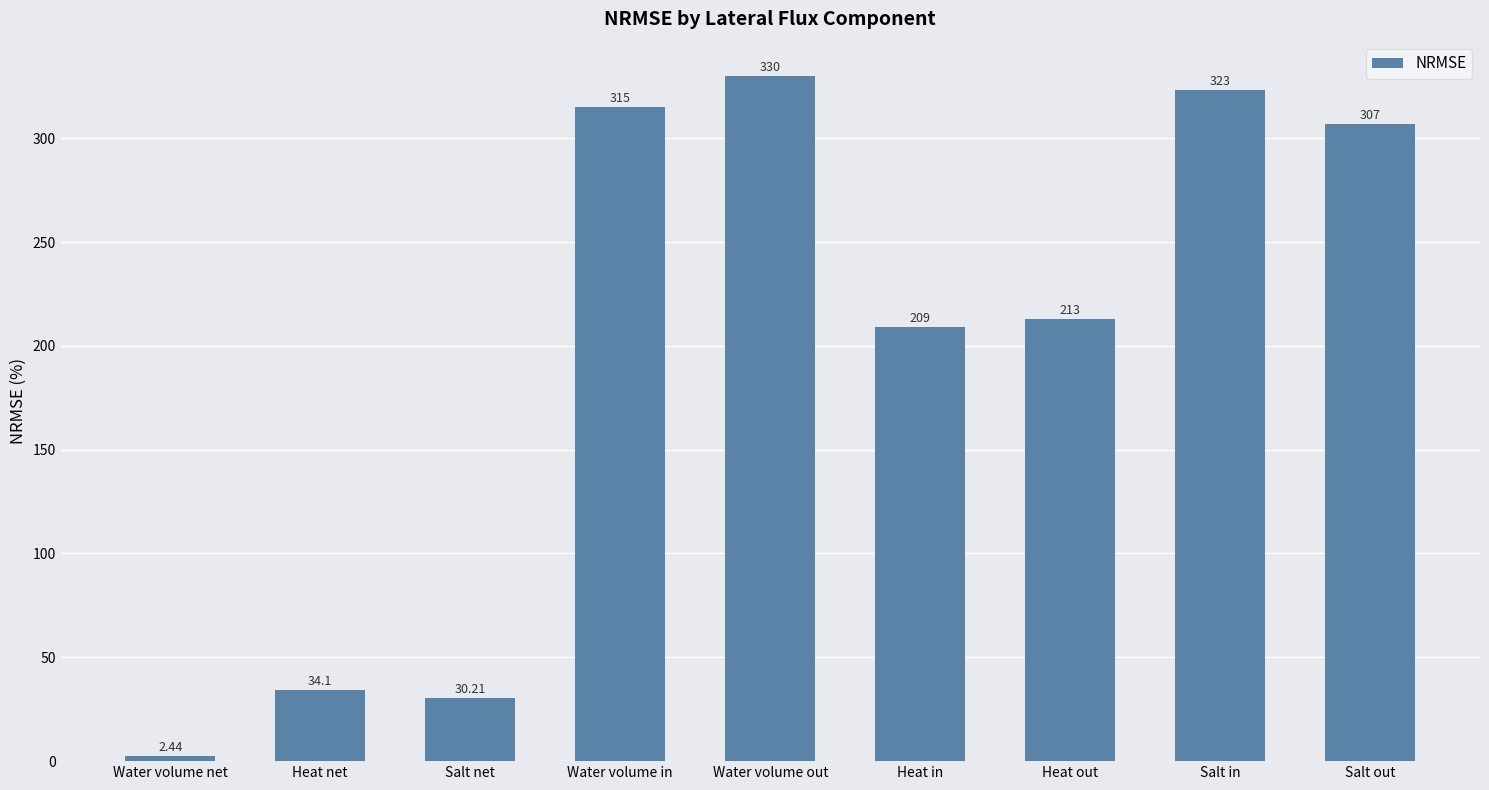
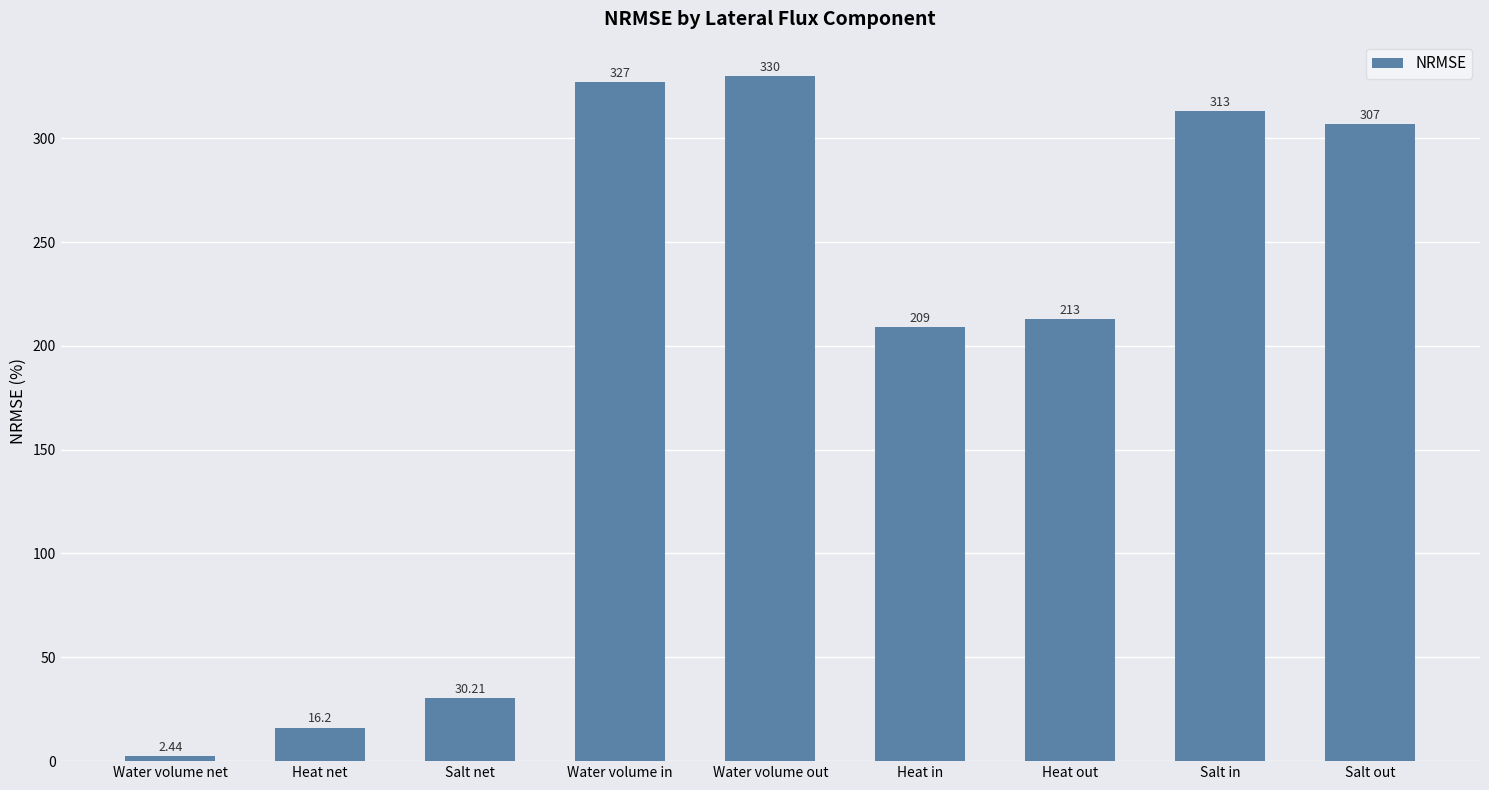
  {
    "Water volume net": 2.44,
-   "Heat net": 34.1,
+   "Heat net": 16.2,
    "Salt net": 30.21,
-   "Water volume in": 315,
+   "Water volume in": 327,
    "Water volume out": 330,
    "Heat in": 209,
    "Heat out": 213,
-   "Salt in": 323,
+   "Salt in": 313,
    "Salt out": 307
  }
